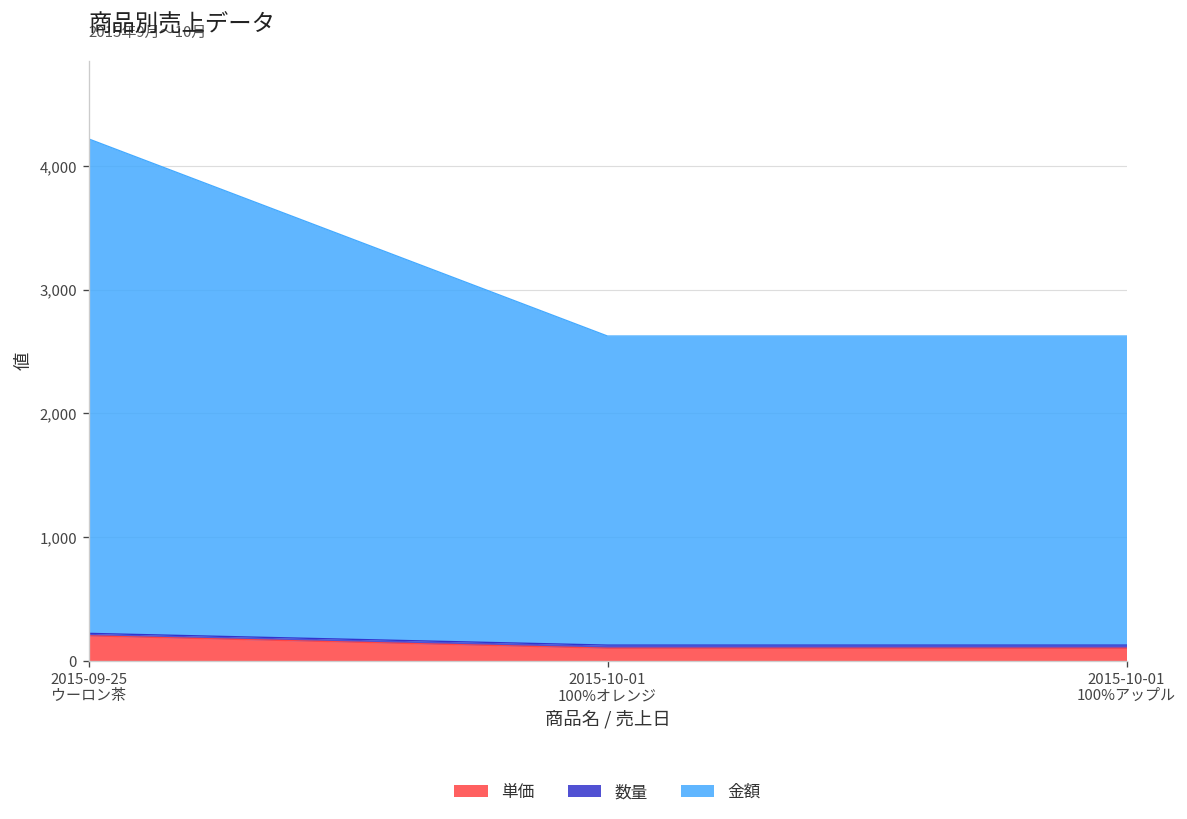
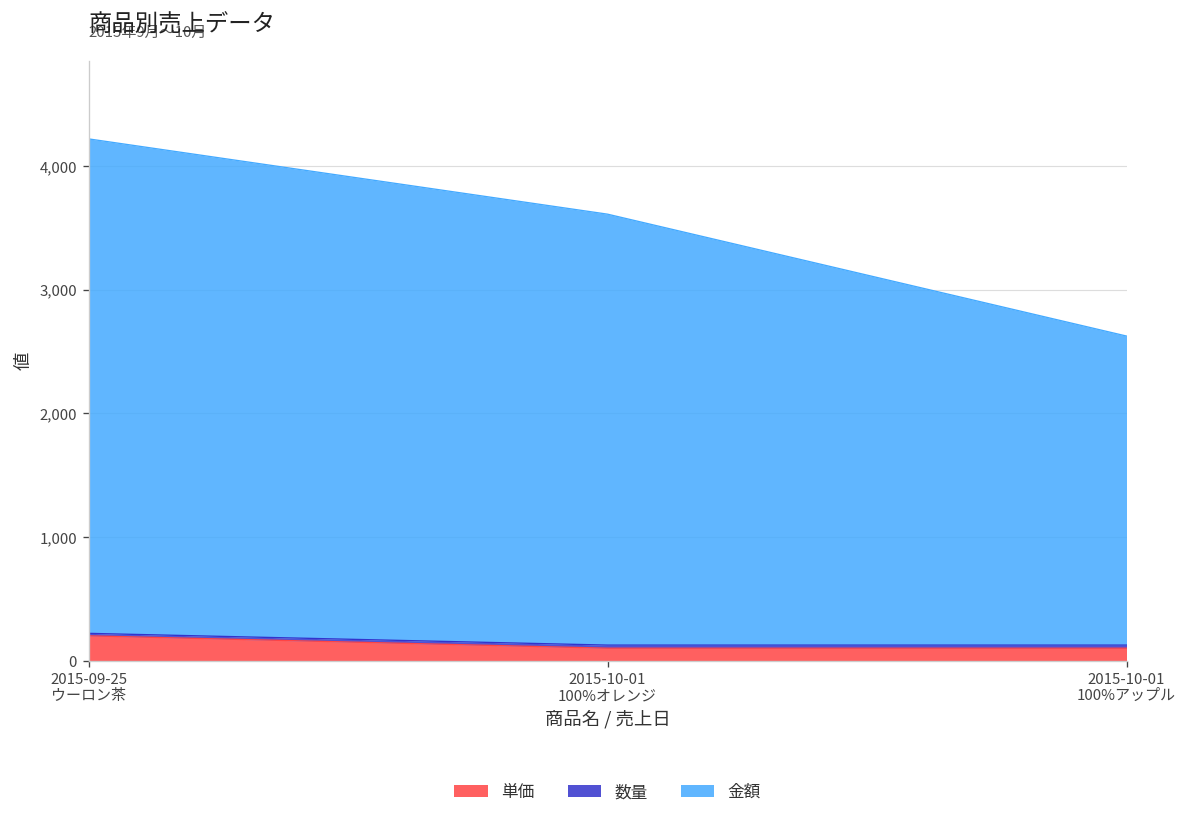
  {
    "単価": {
      "2015-10-01 100%オレンジ": "100",
      "2015-10-01 100%アップル": "100"
    },
    "数量": {
      "2015-10-01 100%オレンジ": "30",
      "2015-10-01 100%アップル": "30"
    },
    "金額": {
      "2015-09-25 ウーロン茶": "4,000",
-     "2015-10-01 100%オレンジ": "2,500",
+     "2015-10-01 100%オレンジ": "3,490",
      "2015-10-01 100%アップル": "2,500"
    }
  }
